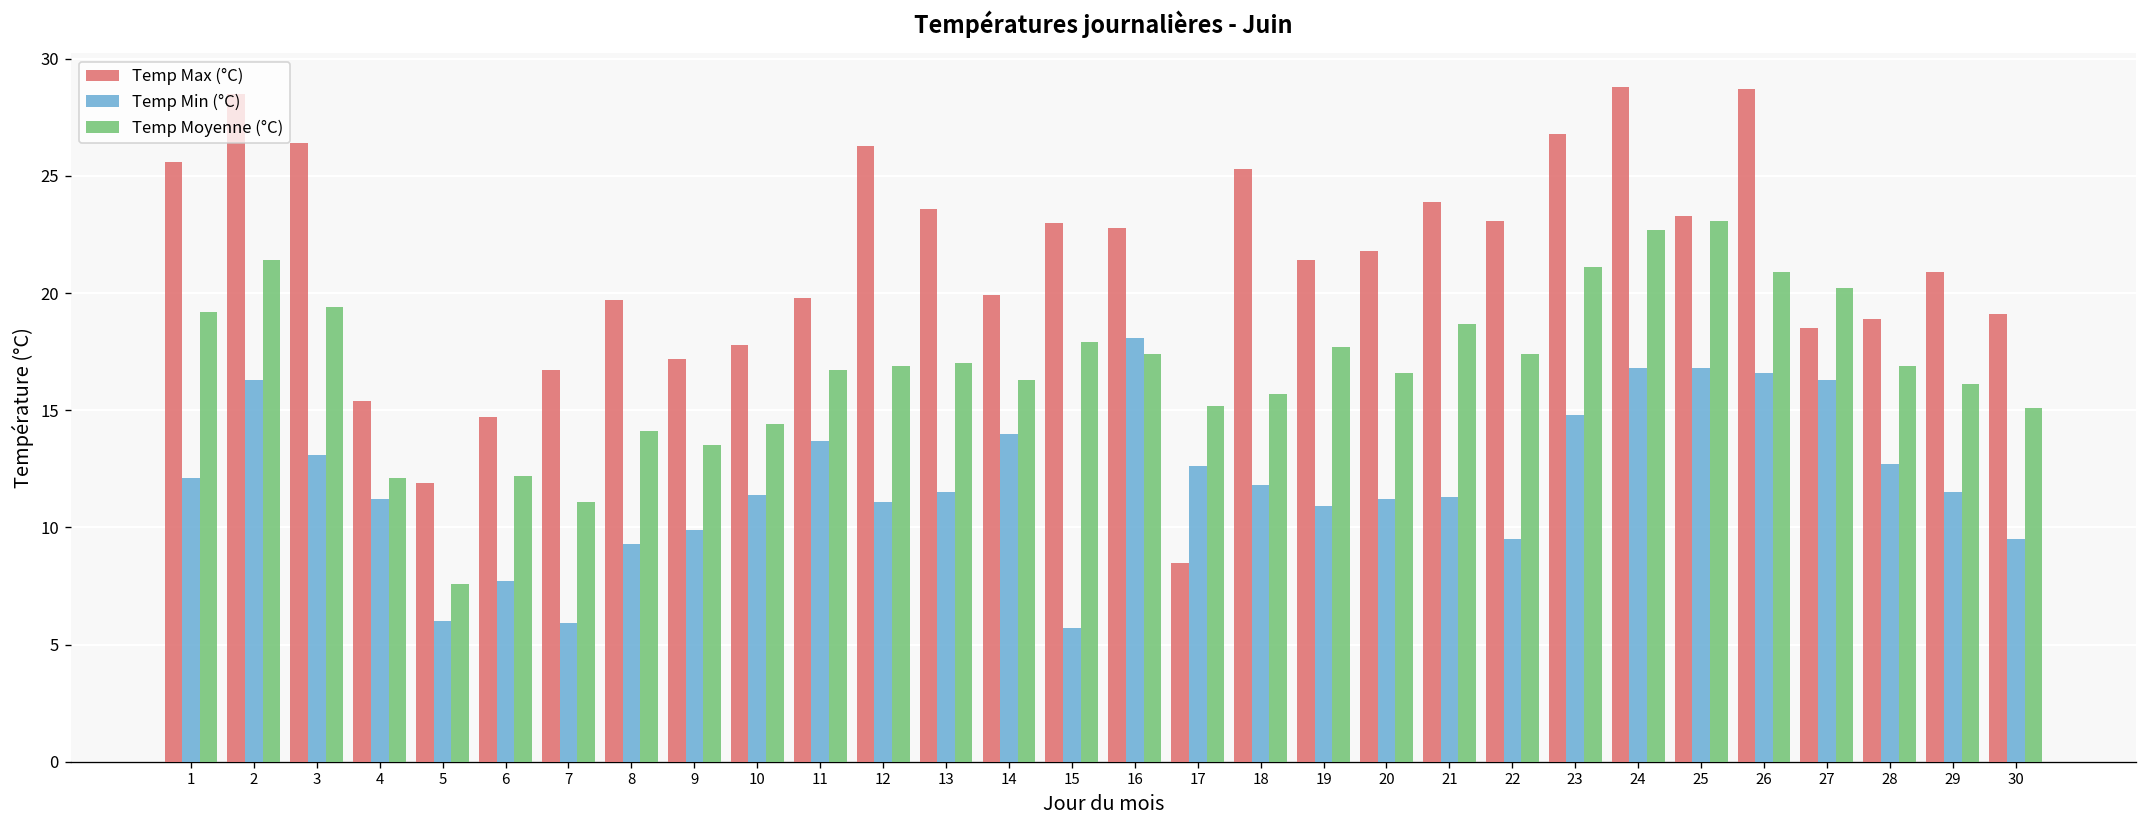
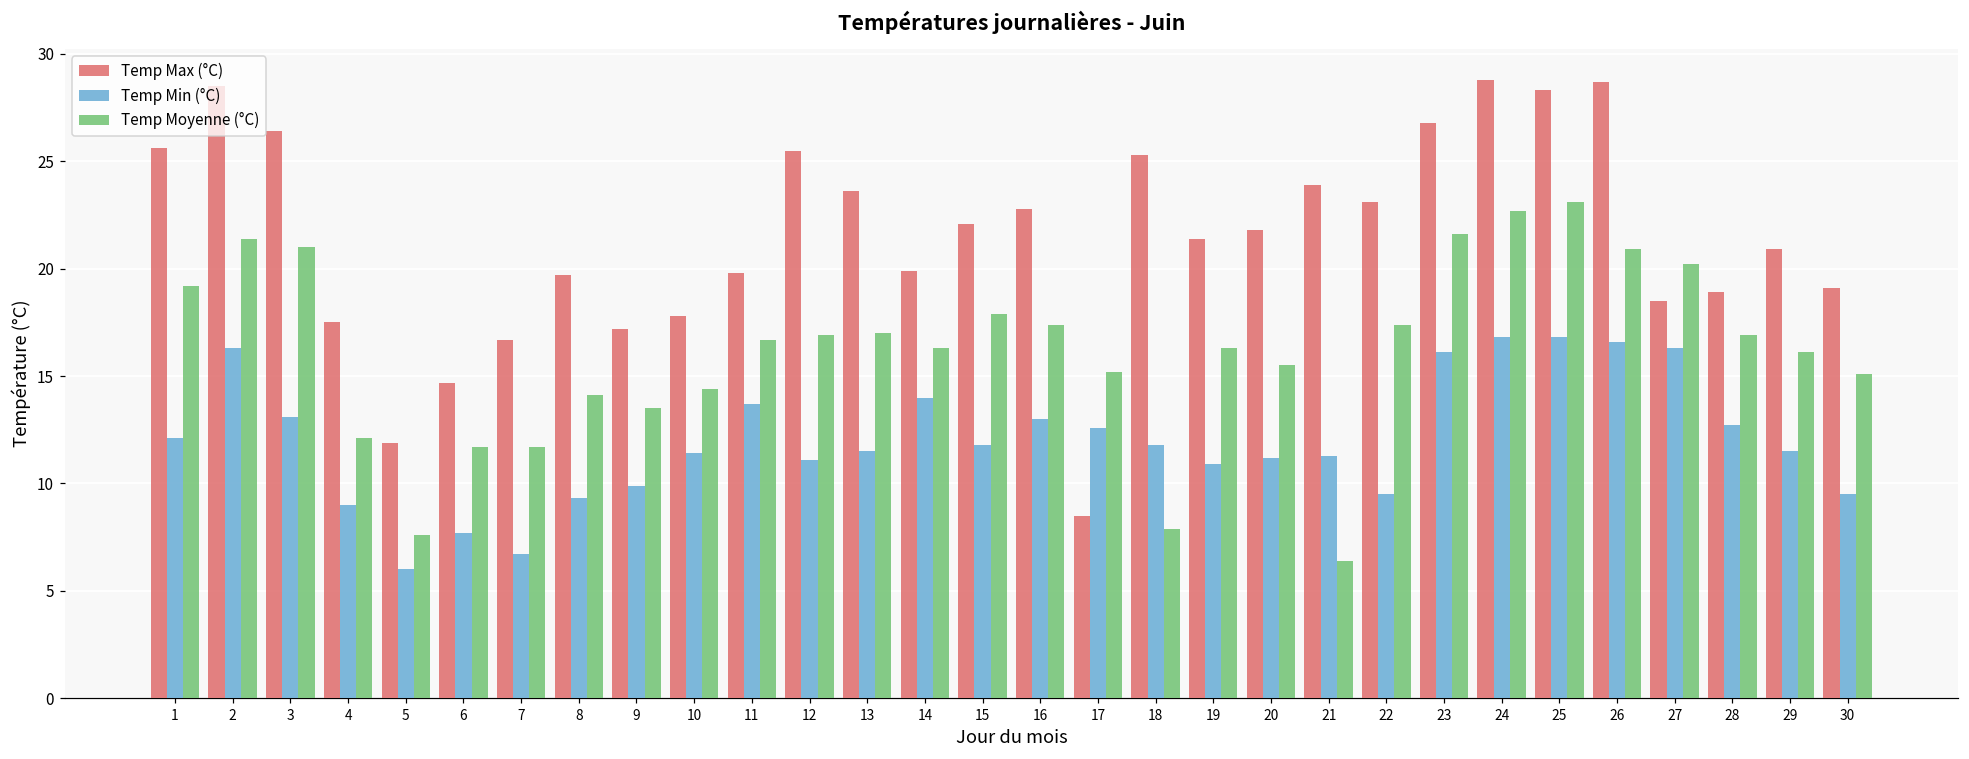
  {
    "Temp Max (°C)": {
      "1": 25.6,
      "3": 26.4,
-     "4": 15.4,
+     "4": 17.5,
      "5": 11.9,
      "6": 14.7,
      "7": 16.7,
      "8": 19.7,
      "9": 17.2,
      "10": 17.8,
      "11": 19.8,
-     "12": 26.3,
+     "12": 25.5,
      "13": 23.6,
      "14": 19.9,
-     "15": 23.0,
+     "15": 22.1,
      "16": 22.8,
      "17": 8.5,
      "18": 25.3,
      "19": 21.4,
      "20": 21.8,
      "21": 23.9,
      "22": 23.1,
      "23": 26.8,
      "24": 28.8,
-     "25": 23.3,
+     "25": 28.3,
      "26": 28.7,
      "27": 18.5,
      "28": 18.9,
      "29": 20.9,
      "30": 19.1
    },
    "Temp Min (°C)": {
      "1": 12.1,
      "2": 16.3,
      "3": 13.1,
-     "4": 11.2,
+     "4": 9.0,
      "5": 6.0,
      "6": 7.7,
-     "7": 5.9,
+     "7": 6.7,
      "8": 9.3,
      "9": 9.9,
      "10": 11.4,
      "11": 13.7,
      "12": 11.1,
      "13": 11.5,
      "14": 14.0,
-     "15": 5.7,
-     "16": 18.1,
+     "15": 11.8,
+     "16": 13.0,
      "17": 12.6,
      "18": 11.8,
      "19": 10.9,
      "20": 11.2,
      "21": 11.3,
      "22": 9.5,
-     "23": 14.8,
+     "23": 16.1,
      "24": 16.8,
      "25": 16.8,
      "26": 16.6,
      "27": 16.3,
      "28": 12.7,
      "29": 11.5,
      "30": 9.5
    },
    "Temp Moyenne (°C)": {
      "1": 19.2,
      "2": 21.4,
-     "3": 19.4,
+     "3": 21.0,
      "4": 12.1,
      "5": 7.6,
-     "6": 12.2,
-     "7": 11.1,
+     "6": 11.7,
+     "7": 11.7,
      "8": 14.1,
      "9": 13.5,
      "10": 14.4,
      "11": 16.7,
      "12": 16.9,
      "13": 17.0,
      "14": 16.3,
      "15": 17.9,
      "16": 17.4,
      "17": 15.2,
-     "18": 15.7,
-     "19": 17.7,
-     "20": 16.6,
-     "21": 18.7,
+     "18": 7.9,
+     "19": 16.3,
+     "20": 15.5,
+     "21": 6.4,
      "22": 17.4,
-     "23": 21.1,
+     "23": 21.6,
      "24": 22.7,
      "25": 23.1,
      "26": 20.9,
      "27": 20.2,
      "28": 16.9,
      "29": 16.1,
      "30": 15.1
    }
  }
